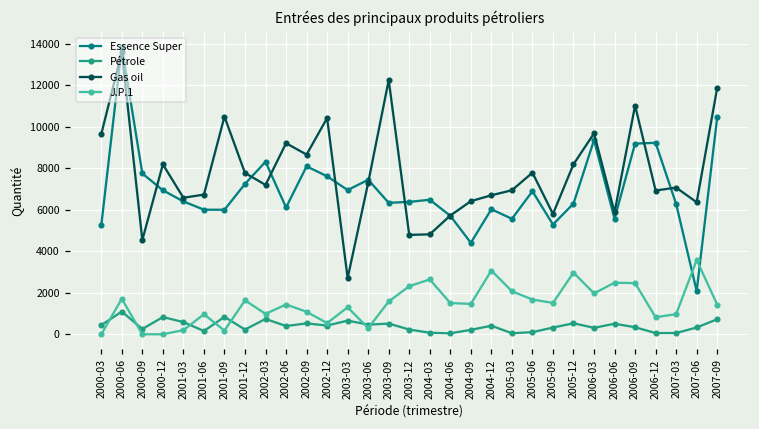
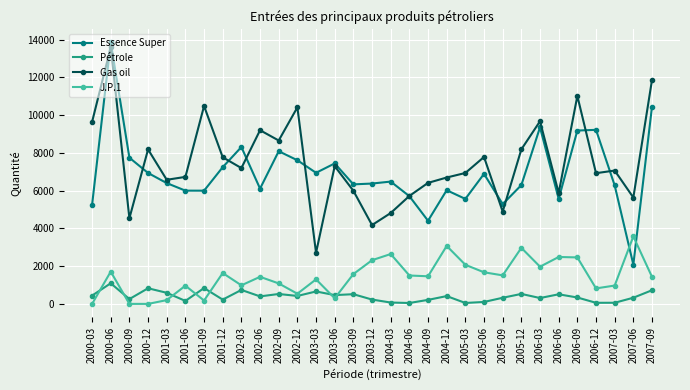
  {
    "Gas oil": {
      "2000-03": 9600,
      "2000-09": 4500,
      "2000-12": 8200,
      "2001-03": 6600,
      "2001-06": 6700,
      "2001-09": 10500,
      "2001-12": 7800,
      "2002-03": 7200,
      "2002-06": 9200,
      "2002-09": 8700,
      "2002-12": 10400,
      "2003-03": 2700,
      "2003-06": 7300,
-     "2003-09": 12300,
-     "2003-12": 4800,
+     "2003-09": 6000,
+     "2003-12": 4200,
      "2004-03": 4800,
      "2004-09": 6400,
      "2004-12": 6700,
      "2005-03": 6900,
      "2005-06": 7800,
-     "2005-09": 5800,
+     "2005-09": 4900,
      "2005-12": 8200,
      "2006-03": 9700,
      "2006-06": 5900,
      "2006-09": 11000,
      "2006-12": 6900,
      "2007-03": 7100,
-     "2007-06": 6400,
+     "2007-06": 5600,
      "2007-09": 11900
    }
  }
